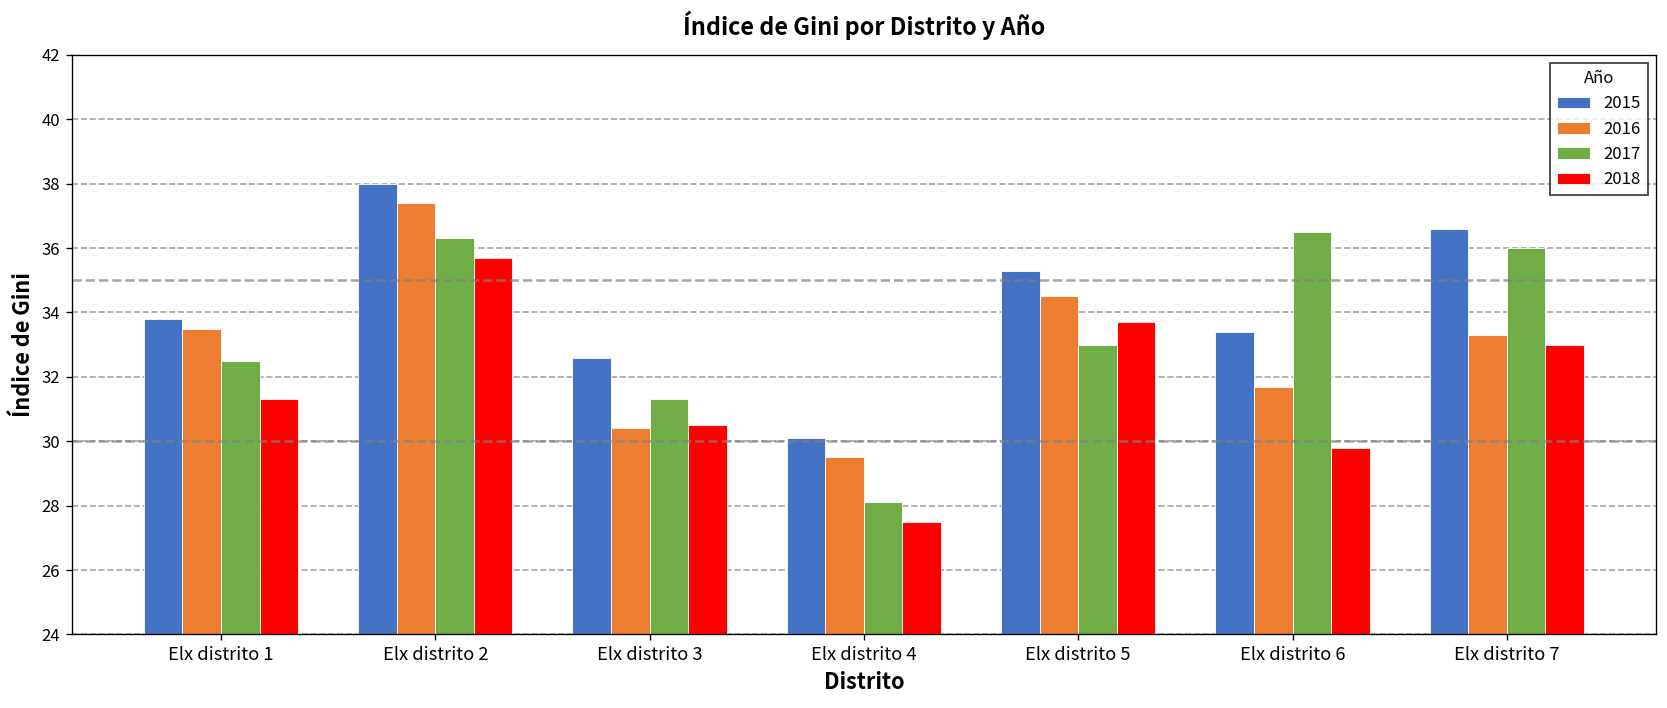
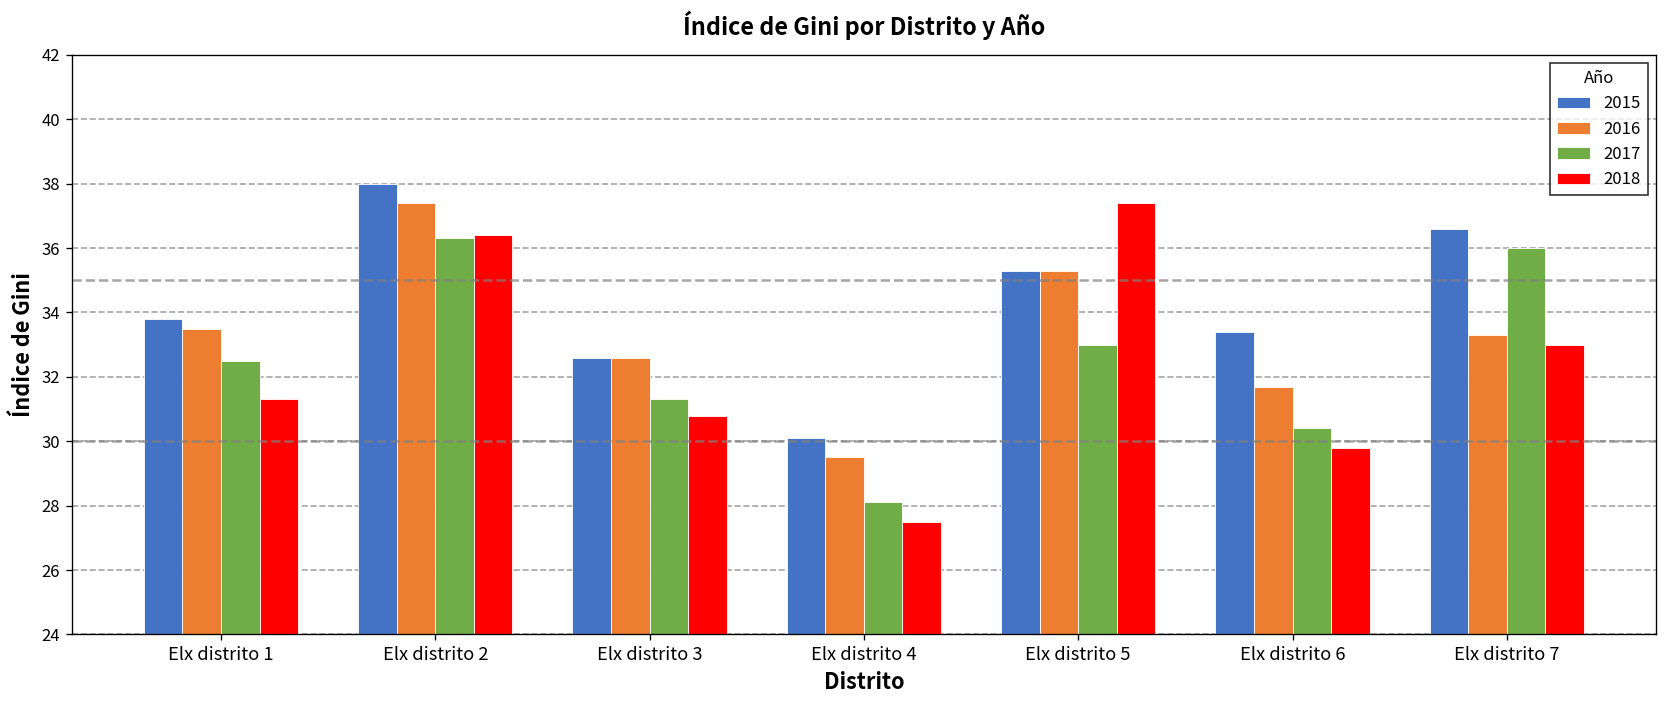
  {
    "2015": {
      "Elx distrito 1": 33.8,
      "Elx distrito 2": 38.0,
      "Elx distrito 3": 32.6,
      "Elx distrito 4": 30.1,
      "Elx distrito 5": 35.3,
      "Elx distrito 6": 33.4,
      "Elx distrito 7": 36.6
    },
    "2016": {
      "Elx distrito 1": 33.5,
      "Elx distrito 2": 37.4,
-     "Elx distrito 3": 30.4,
+     "Elx distrito 3": 32.6,
      "Elx distrito 4": 29.5,
-     "Elx distrito 5": 34.5,
+     "Elx distrito 5": 35.3,
      "Elx distrito 6": 31.7,
      "Elx distrito 7": 33.3
    },
    "2017": {
      "Elx distrito 1": 32.5,
      "Elx distrito 2": 36.3,
      "Elx distrito 3": 31.3,
      "Elx distrito 4": 28.1,
      "Elx distrito 5": 33.0,
-     "Elx distrito 6": 36.5,
+     "Elx distrito 6": 30.4,
      "Elx distrito 7": 36.0
    },
    "2018": {
      "Elx distrito 1": 31.3,
-     "Elx distrito 2": 35.7,
-     "Elx distrito 3": 30.5,
+     "Elx distrito 2": 36.4,
+     "Elx distrito 3": 30.8,
      "Elx distrito 4": 27.5,
-     "Elx distrito 5": 33.7,
+     "Elx distrito 5": 37.4,
      "Elx distrito 6": 29.8,
      "Elx distrito 7": 33.0
    }
  }
